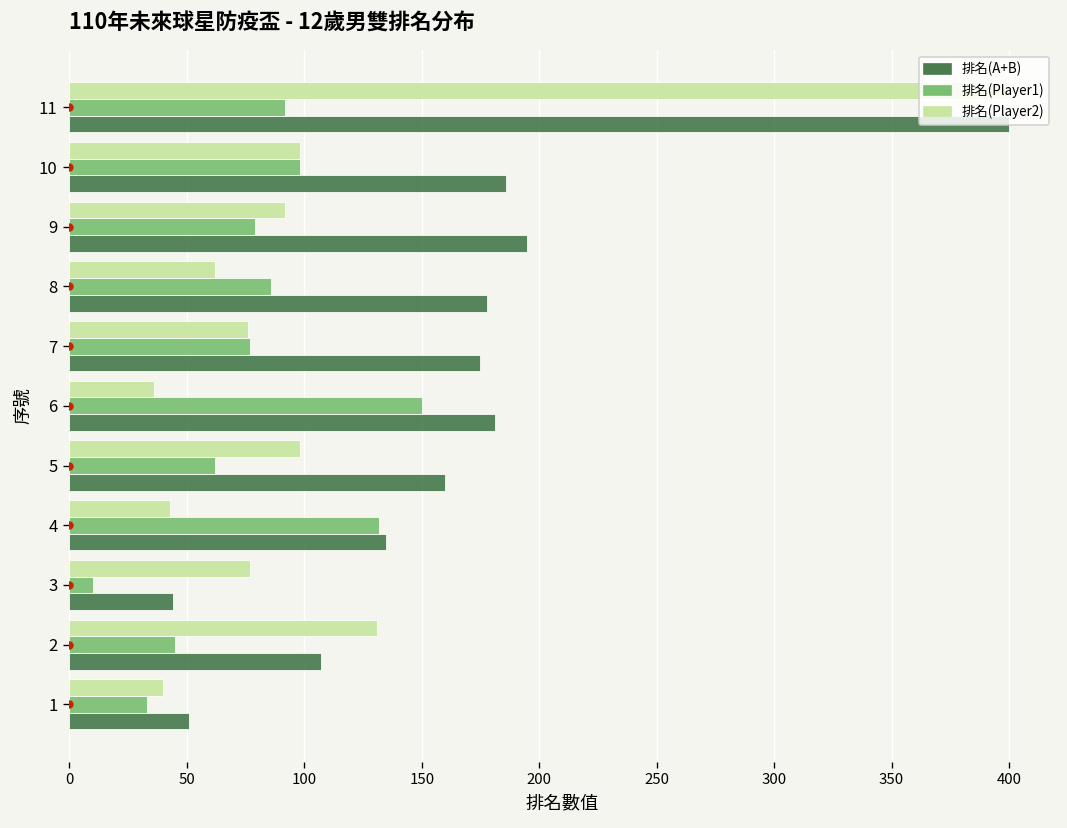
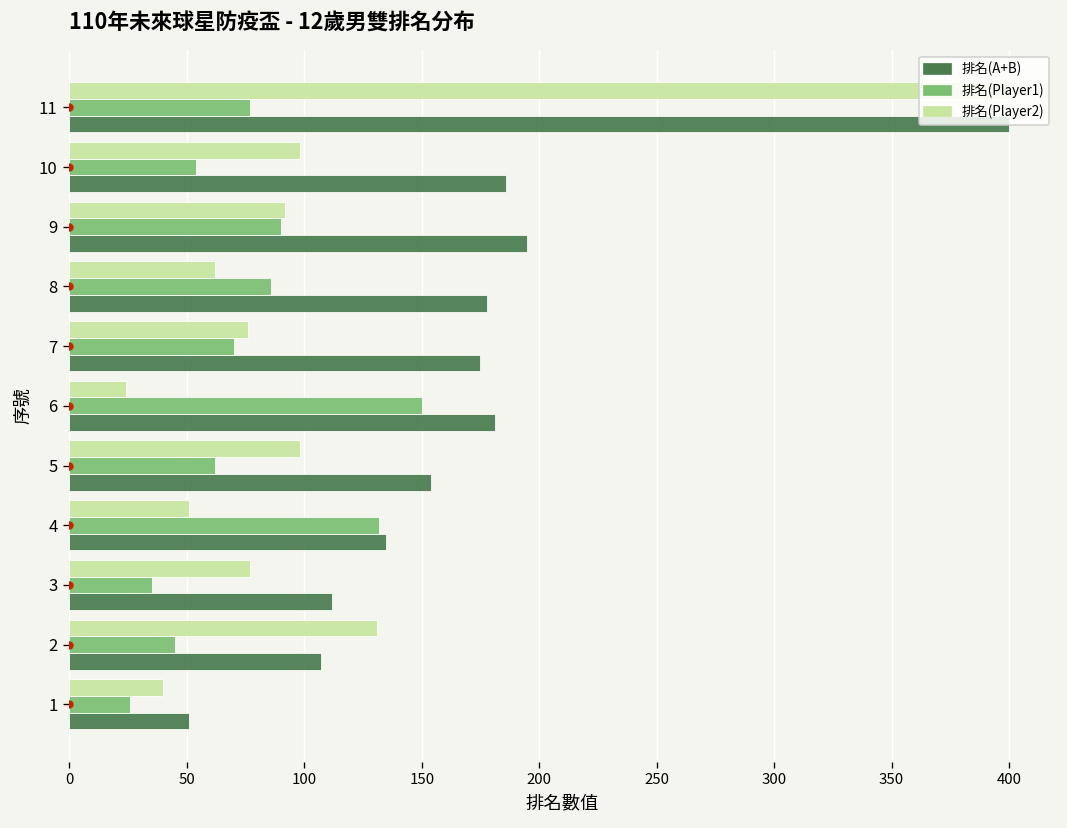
  {
    "排名(A+B)": {
      "11": 400,
      "10": 186,
      "9": 195,
      "8": 178,
      "7": 175,
      "6": 181,
-     "5": 160,
+     "5": 154,
      "4": 135,
-     "3": 44,
+     "3": 112,
      "2": 107,
      "1": 51
    },
    "排名(Player1)": {
-     "11": 92,
-     "10": 98,
-     "9": 79,
+     "11": 77,
+     "10": 54,
+     "9": 90,
      "8": 86,
-     "7": 77,
+     "7": 70,
      "6": 150,
      "5": 62,
      "4": 132,
-     "3": 10,
+     "3": 35,
      "2": 45,
-     "1": 33
+     "1": 26
    },
    "排名(Player2)": {
      "10": 98,
      "9": 92,
      "8": 62,
      "7": 76,
-     "6": 36,
+     "6": 24,
      "5": 98,
-     "4": 43,
+     "4": 51,
      "3": 77,
      "2": 131,
      "1": 40
    }
  }
